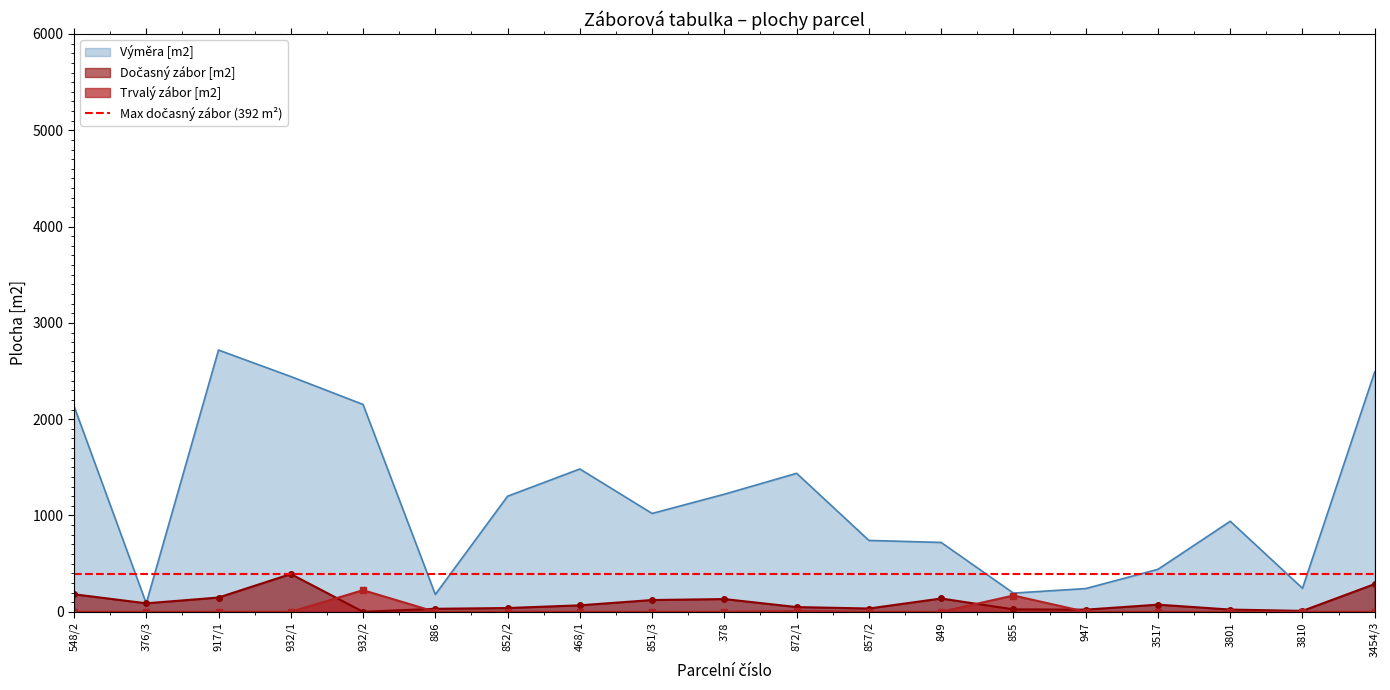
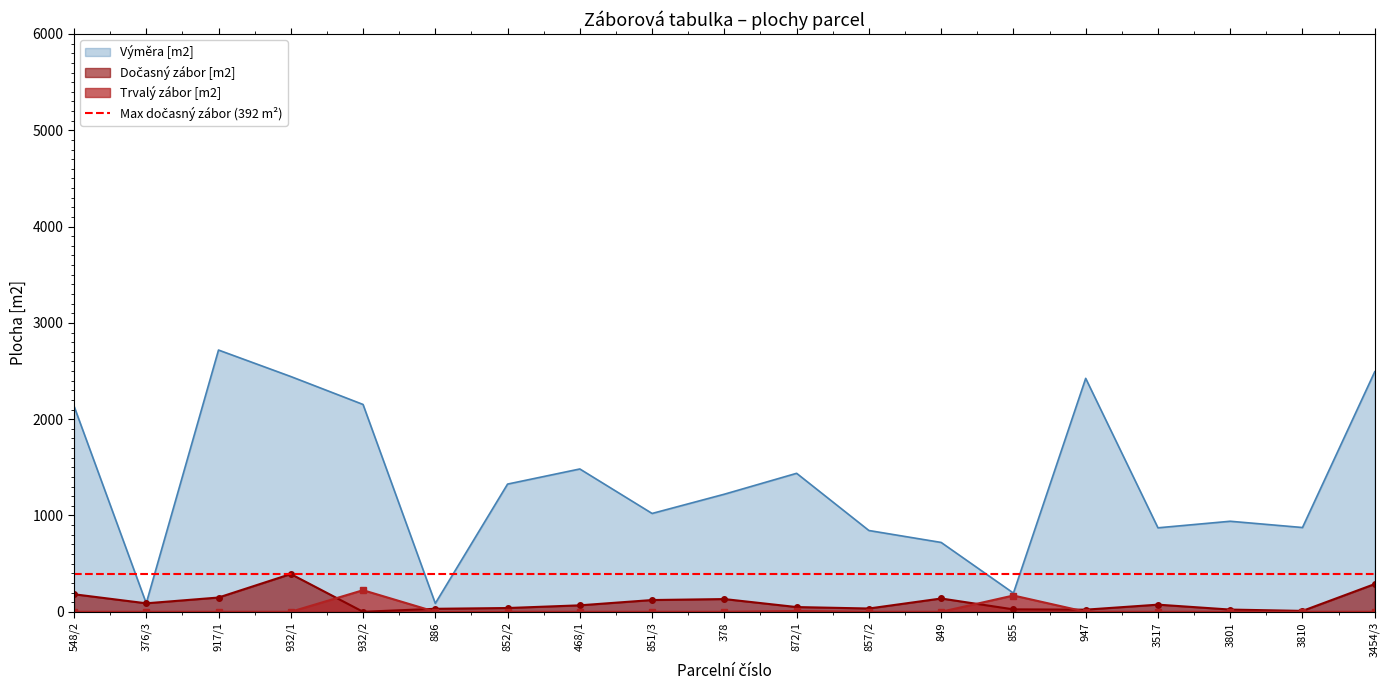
  {
    "Výměra [m2]": {
      "548/2": 2100,
      "917/1": 2700,
      "932/1": 2400,
      "932/2": 2200,
-     "886": 200,
-     "852/2": 1200,
+     "886": 100,
+     "852/2": 1300,
      "468/1": 1500,
      "851/3": 1000,
      "378": 1200,
      "872/1": 1400,
-     "857/2": 700,
+     "857/2": 800,
      "849": 700,
-     "947": 200,
-     "3517": 400,
+     "947": 2400,
+     "3517": 900,
      "3801": 900,
-     "3810": 200,
+     "3810": 900,
      "3454/3": 2500
    }
  }
